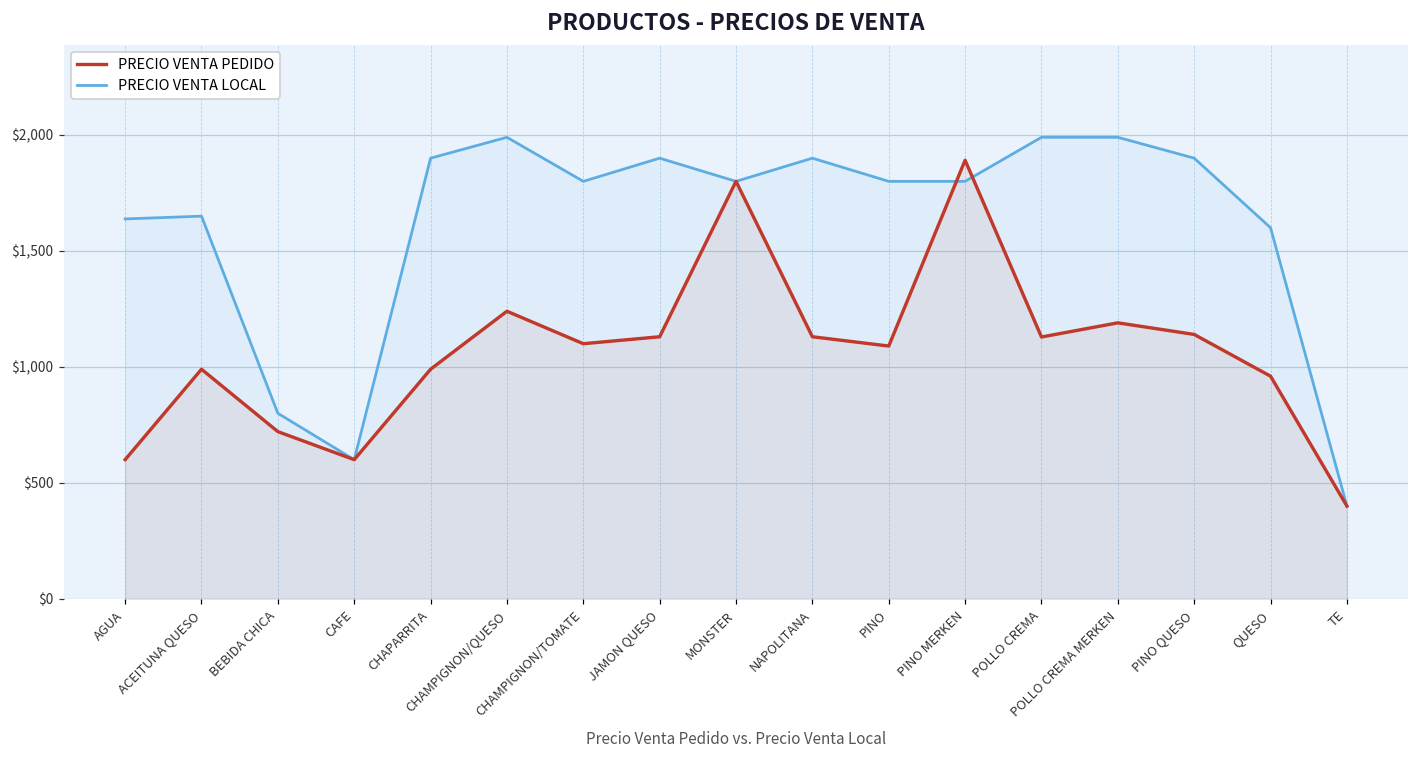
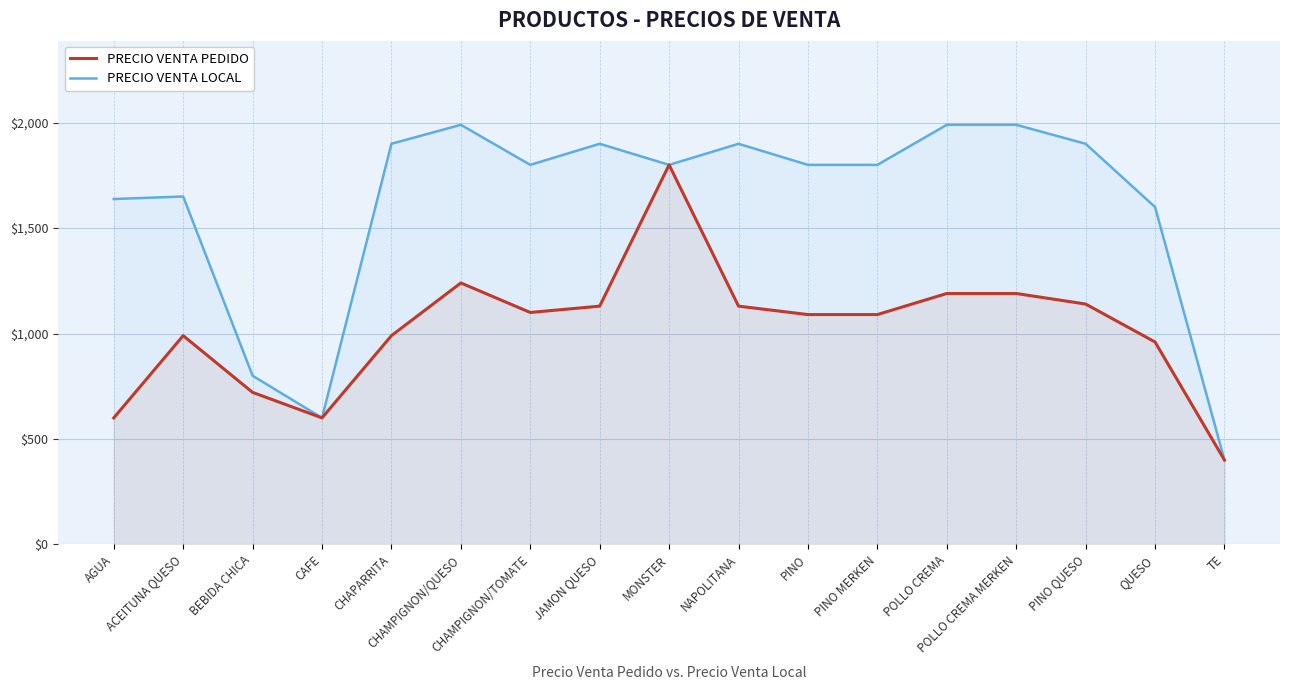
  {
    "PRECIO VENTA PEDIDO": {
      "AGUA": "$600",
      "ACEITUNA QUESO": "$990",
      "BEBIDA CHICA": "$720",
      "CHAPARRITA": "$990",
      "CHAMPIGNON/QUESO": "$1,240",
      "CHAMPIGNON/TOMATE": "$1,100",
      "JAMON QUESO": "$1,130",
      "NAPOLITANA": "$1,130",
      "PINO": "$1,090",
-     "PINO MERKEN": "$1,890",
-     "POLLO CREMA": "$1,130",
+     "PINO MERKEN": "$1,090",
+     "POLLO CREMA": "$1,190",
      "POLLO CREMA MERKEN": "$1,190",
      "PINO QUESO": "$1,140",
      "QUESO": "$960"
    },
    "PRECIO VENTA LOCAL": {
      "AGUA": "$1,640",
      "ACEITUNA QUESO": "$1,650",
      "BEBIDA CHICA": "$800",
      "CHAPARRITA": "$1,900",
      "CHAMPIGNON/QUESO": "$1,990",
      "CHAMPIGNON/TOMATE": "$1,800",
      "JAMON QUESO": "$1,900",
      "NAPOLITANA": "$1,900",
      "PINO": "$1,800",
      "PINO MERKEN": "$1,800",
      "POLLO CREMA": "$1,990",
      "POLLO CREMA MERKEN": "$1,990",
      "PINO QUESO": "$1,900",
      "QUESO": "$1,600"
    }
  }
